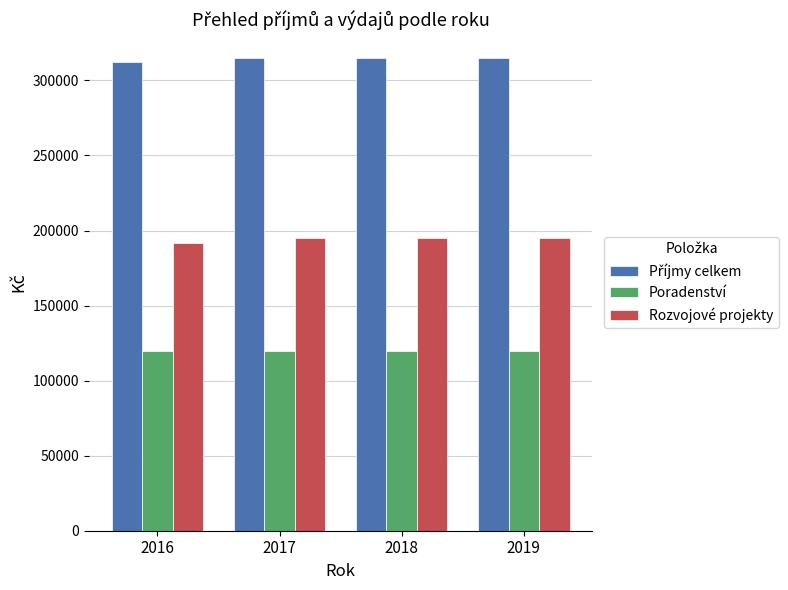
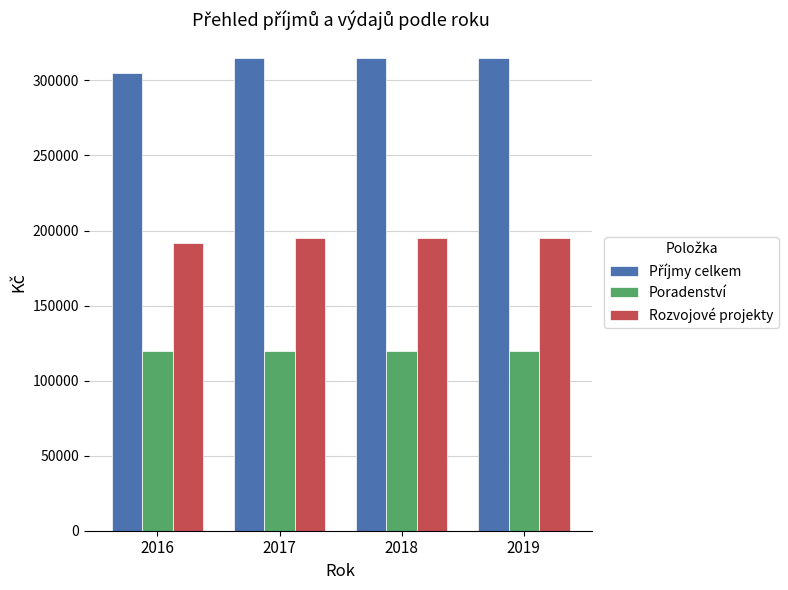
  {
    "Příjmy celkem": {
-     "2016": 312000,
+     "2016": 305000,
      "2017": 315000,
      "2018": 315000,
      "2019": 315000
    },
    "Poradenství": {
      "2016": 120000,
      "2017": 120000,
      "2018": 120000,
      "2019": 120000
    },
    "Rozvojové projekty": {
      "2016": 192000,
      "2017": 195000,
      "2018": 195000,
      "2019": 195000
    }
  }
